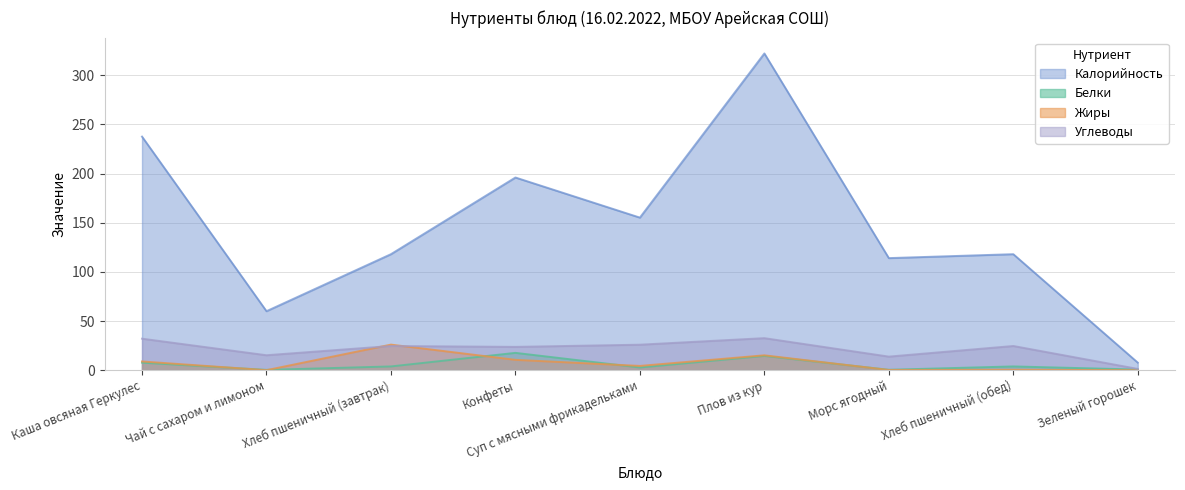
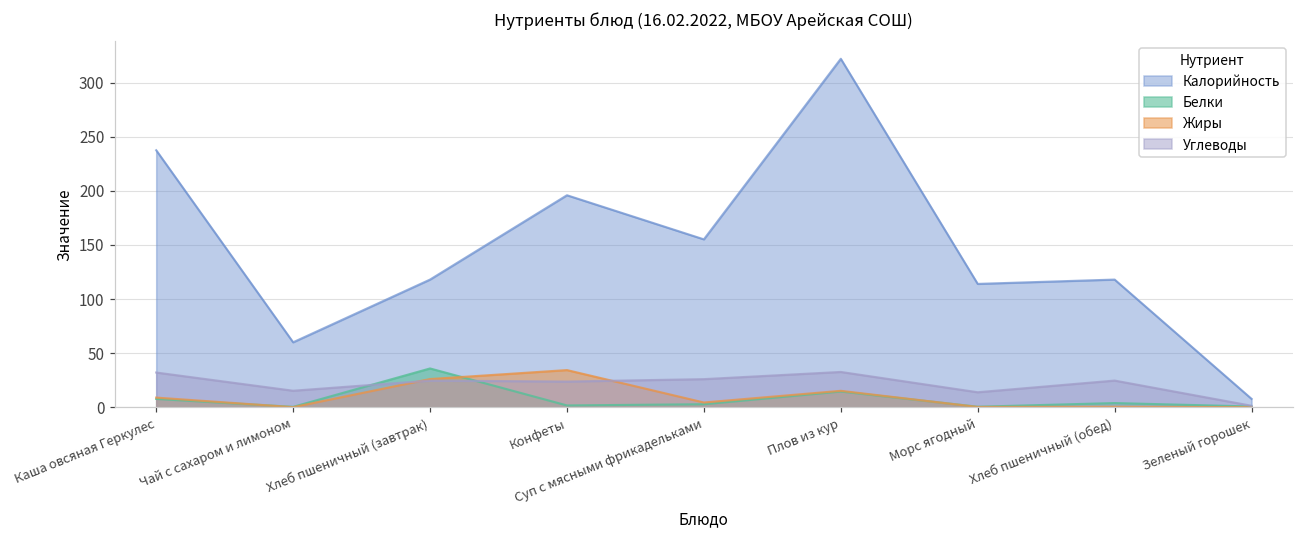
  {
    "Белки": {
-     "Хлеб пшеничный (завтрак)": 0,
-     "Конфеты": 20,
+     "Хлеб пшеничный (завтрак)": 40,
+     "Конфеты": 0,
      "Хлеб пшеничный (обед)": 0
    },
    "Жиры": {
-     "Конфеты": 10,
+     "Конфеты": 30,
      "Хлеб пшеничный (обед)": 0
    }
  }
